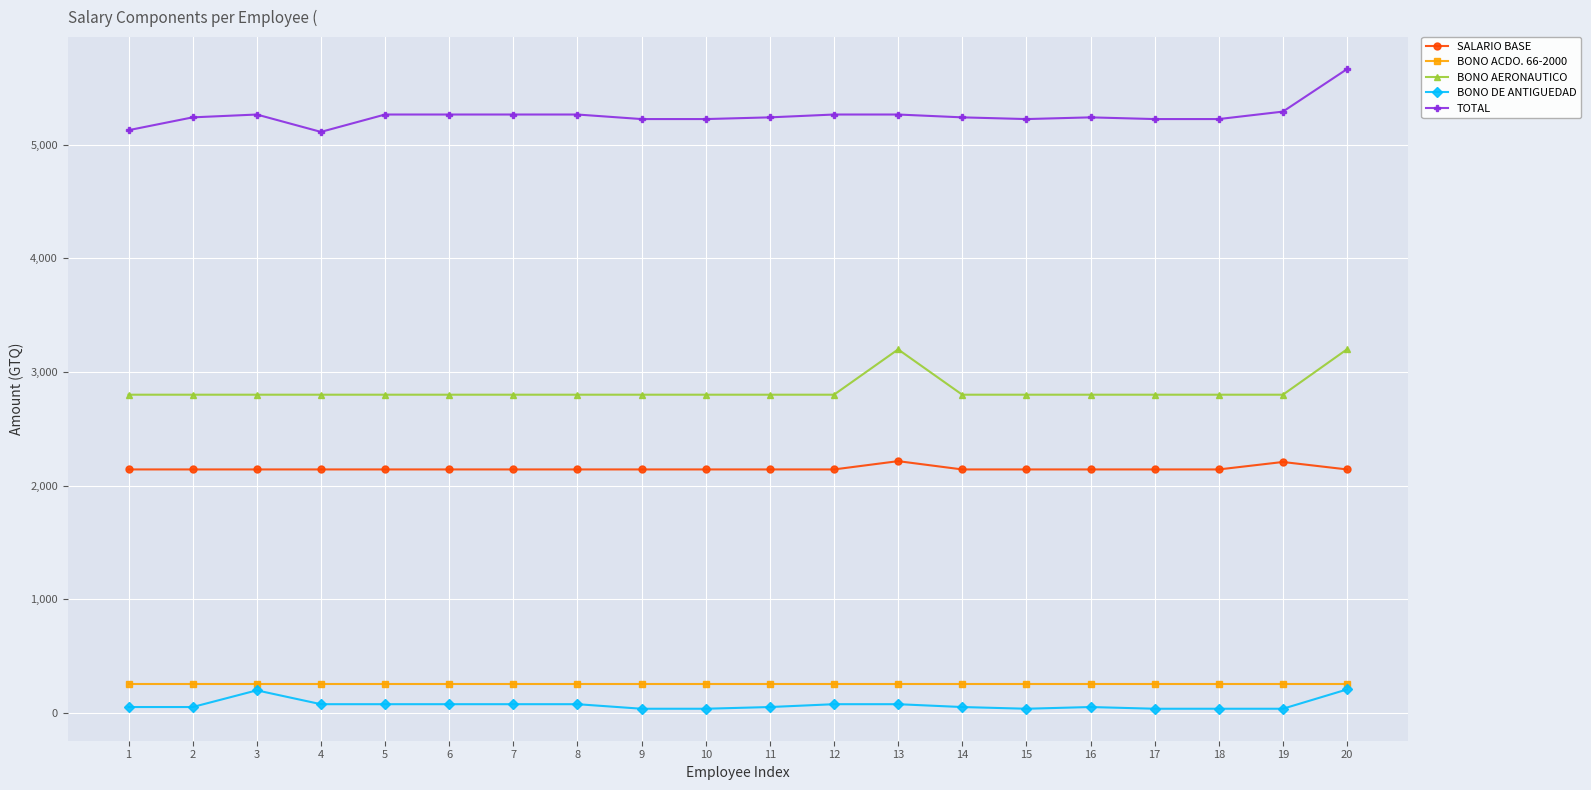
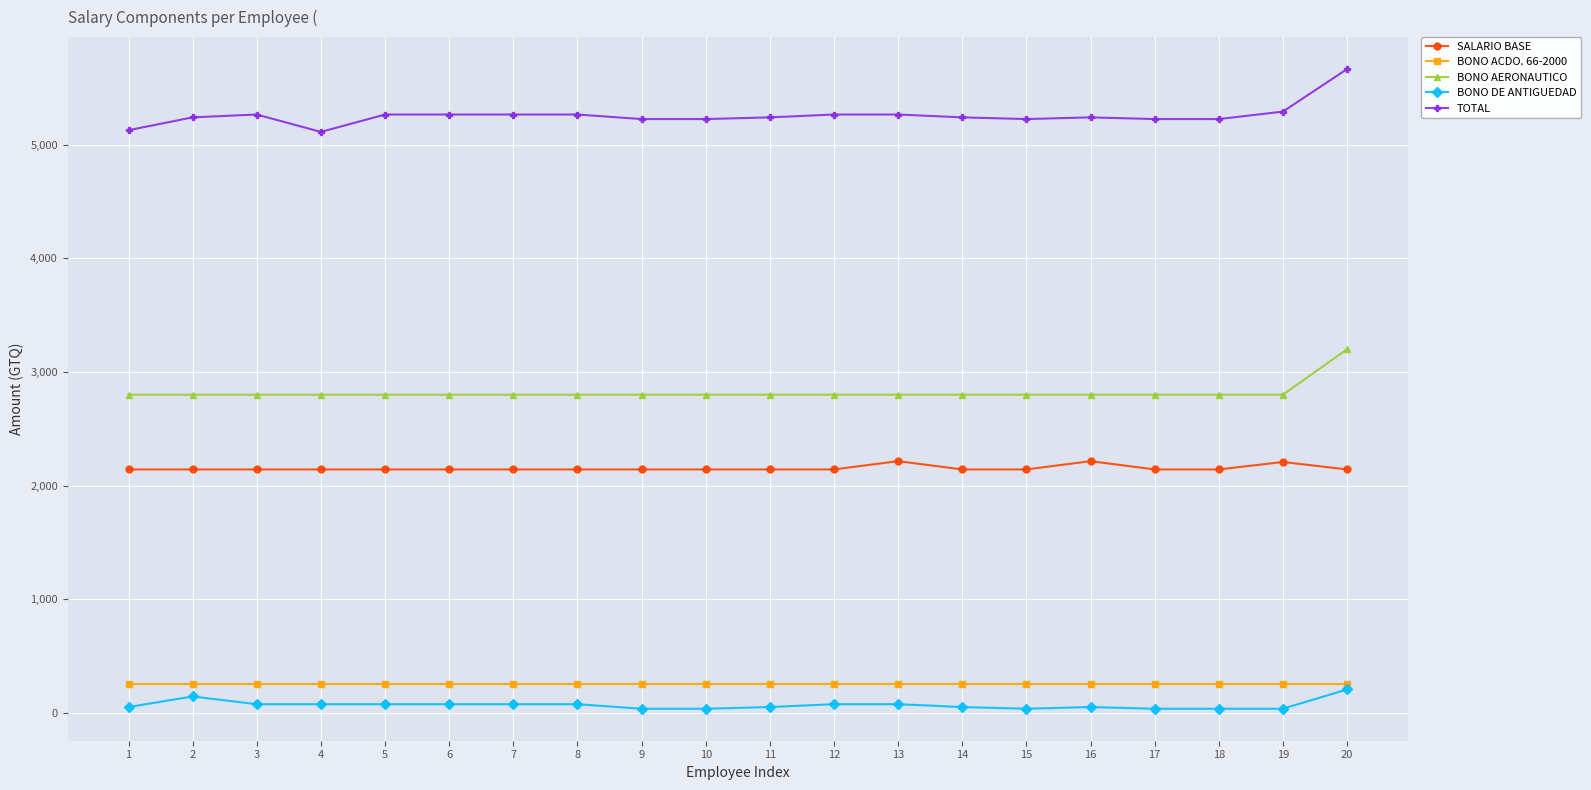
  {
    "SALARIO BASE": {
      "1": "2,140",
      "2": "2,140",
      "3": "2,140",
      "4": "2,140",
      "5": "2,140",
      "6": "2,140",
      "7": "2,140",
      "8": "2,140",
      "9": "2,140",
      "10": "2,140",
      "11": "2,140",
      "12": "2,140",
      "13": "2,220",
      "14": "2,140",
      "15": "2,140",
-     "16": "2,140",
+     "16": "2,220",
      "17": "2,140",
      "18": "2,140",
      "19": "2,210",
      "20": "2,140"
    },
    "BONO ACDO. 66-2000": {
      "1": "250",
      "2": "250",
      "3": "250",
      "4": "250",
      "5": "250",
      "6": "250",
      "7": "250",
      "8": "250",
      "9": "250",
      "10": "250",
      "11": "250",
      "12": "250",
      "13": "250",
      "14": "250",
      "15": "250",
      "16": "250",
      "17": "250",
      "18": "250",
      "19": "250",
      "20": "250"
    },
    "BONO AERONAUTICO": {
      "1": "2,800",
      "2": "2,800",
      "3": "2,800",
      "4": "2,800",
      "5": "2,800",
      "6": "2,800",
      "7": "2,800",
      "8": "2,800",
      "9": "2,800",
      "10": "2,800",
      "11": "2,800",
      "12": "2,800",
-     "13": "3,200",
+     "13": "2,800",
      "14": "2,800",
      "15": "2,800",
      "16": "2,800",
      "17": "2,800",
      "18": "2,800",
      "19": "2,800",
      "20": "3,200"
    },
    "BONO DE ANTIGUEDAD": {
      "1": "50",
-     "2": "50",
-     "3": "200",
+     "2": "140",
+     "3": "80",
      "4": "80",
      "5": "80",
      "6": "80",
      "7": "80",
      "8": "80",
      "9": "40",
      "10": "40",
      "11": "50",
      "12": "80",
      "13": "80",
      "14": "50",
      "15": "40",
      "16": "50",
      "17": "40",
      "18": "40",
      "19": "40",
      "20": "210"
    },
    "TOTAL": {
      "1": "5,130",
      "2": "5,240",
      "3": "5,270",
      "4": "5,110",
      "5": "5,270",
      "6": "5,270",
      "7": "5,270",
      "8": "5,270",
      "9": "5,230",
      "10": "5,230",
      "11": "5,240",
      "12": "5,270",
      "13": "5,270",
      "14": "5,240",
      "15": "5,230",
      "16": "5,240",
      "17": "5,230",
      "18": "5,230",
      "19": "5,290",
      "20": "5,670"
    }
  }
